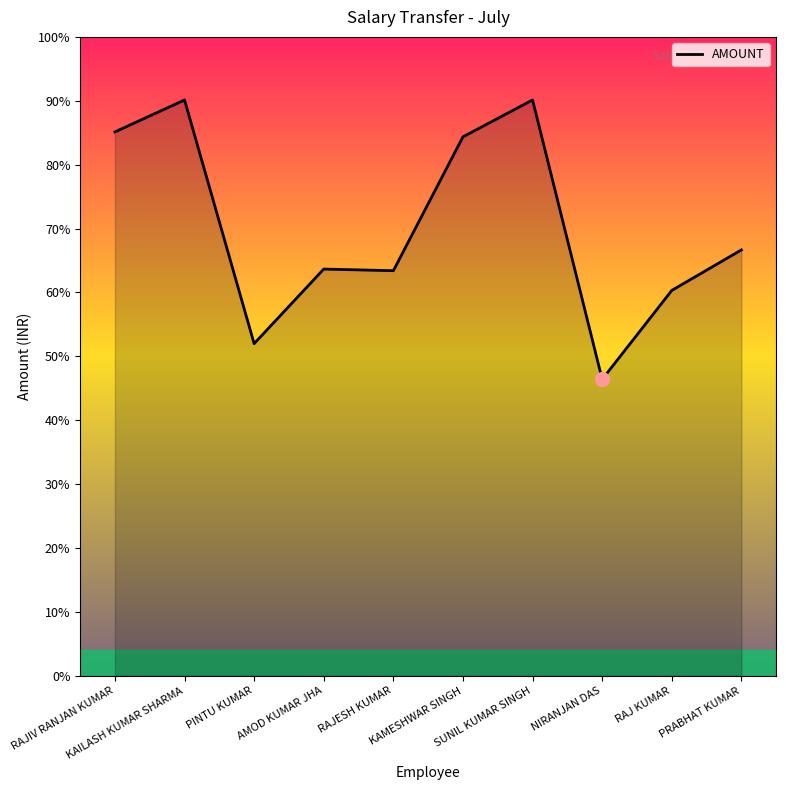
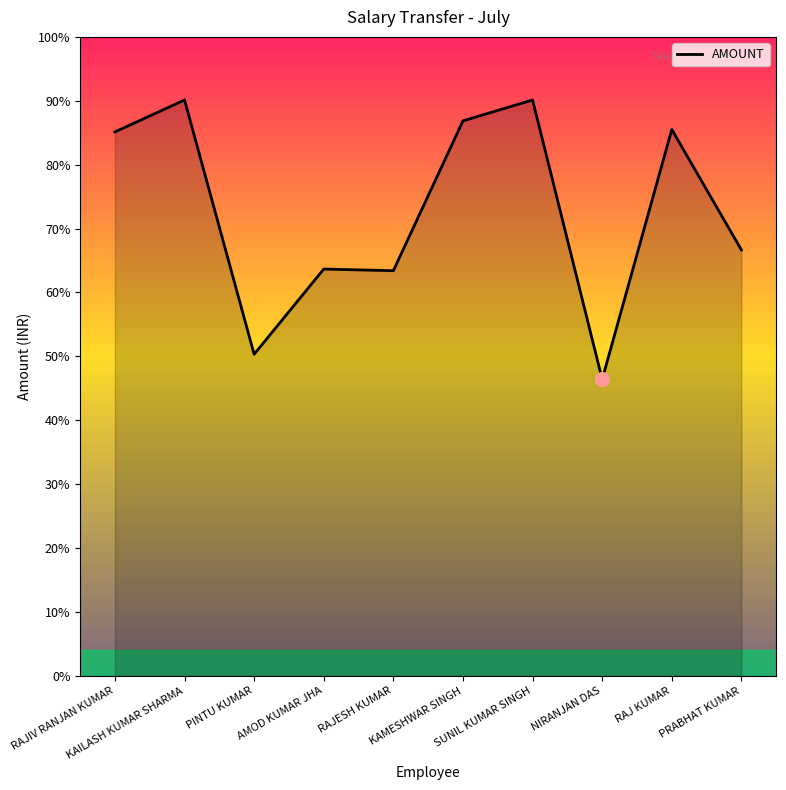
  {
    "AMOUNT": {
      "RAJIV RANJAN KUMAR": "85%",
      "KAILASH KUMAR SHARMA": "90%",
-     "PINTU KUMAR": "52%",
+     "PINTU KUMAR": "50%",
      "AMOD KUMAR JHA": "64%",
      "RAJESH KUMAR": "63%",
-     "KAMESHWAR SINGH": "84%",
+     "KAMESHWAR SINGH": "87%",
      "SUNIL KUMAR SINGH": "90%",
-     "RAJ KUMAR": "60%",
+     "RAJ KUMAR": "86%",
      "PRABHAT KUMAR": "67%"
    }
  }
